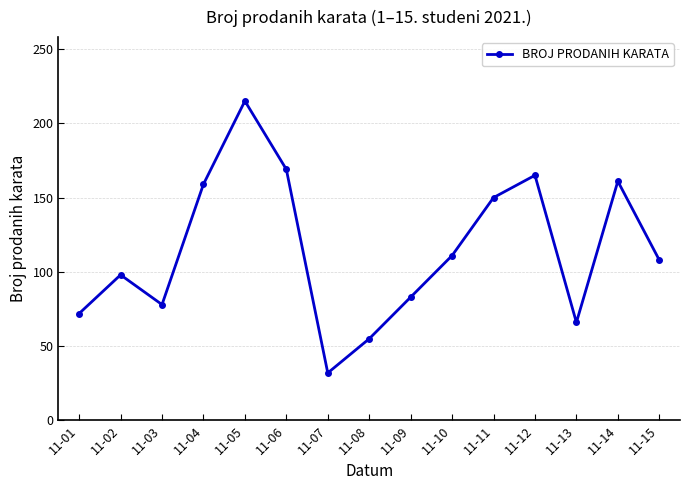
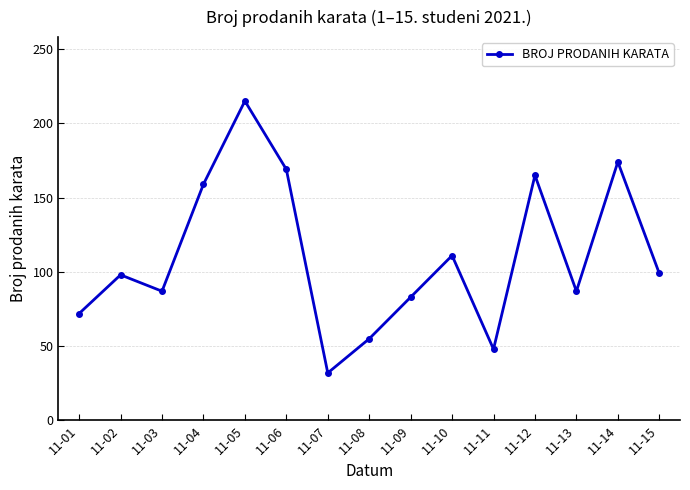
  {
    "11-01": 72,
    "11-02": 98,
-   "11-03": 78,
+   "11-03": 87,
    "11-04": 159,
    "11-05": 215,
    "11-06": 169,
    "11-07": 32,
    "11-08": 55,
    "11-09": 83,
    "11-10": 111,
-   "11-11": 150,
+   "11-11": 48,
    "11-12": 165,
-   "11-13": 66,
-   "11-14": 161,
-   "11-15": 108
+   "11-13": 87,
+   "11-14": 174,
+   "11-15": 99
  }
